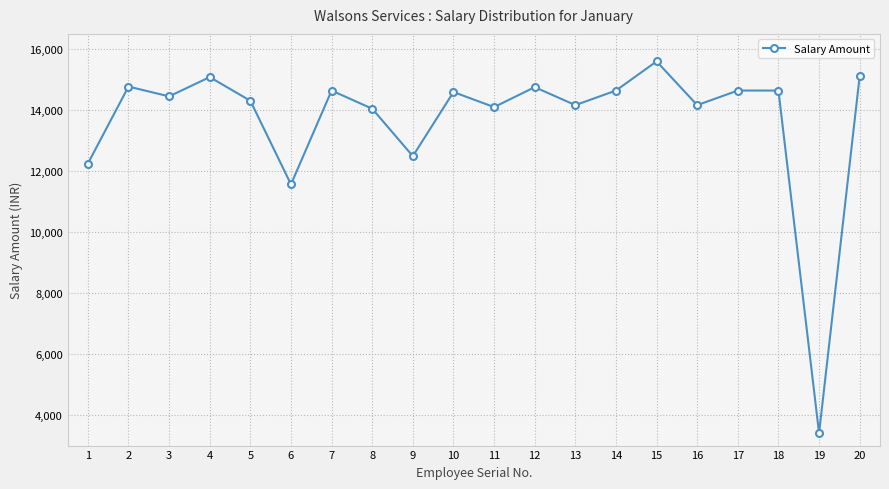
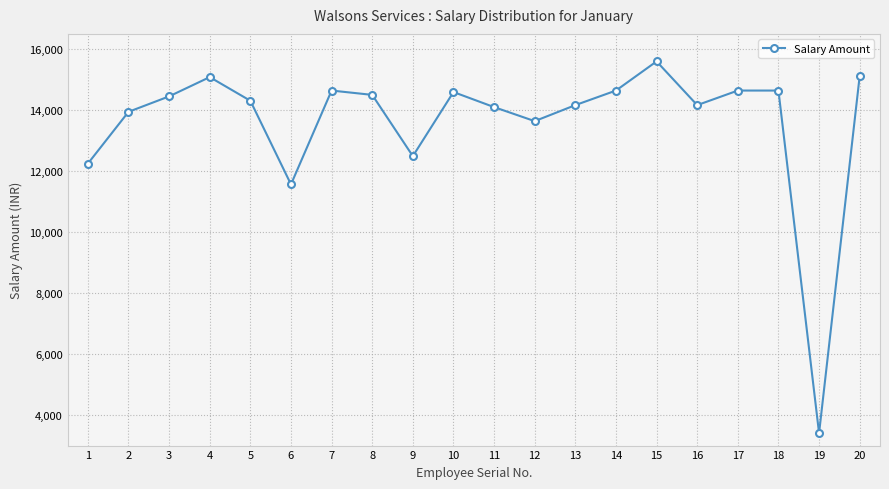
  {
    "1": "12,200",
-   "2": "14,800",
+   "2": "13,900",
    "3": "14,500",
    "4": "15,100",
    "5": "14,300",
    "6": "11,600",
    "7": "14,600",
-   "8": "14,000",
+   "8": "14,500",
    "9": "12,500",
    "10": "14,600",
    "11": "14,100",
-   "12": "14,800",
+   "12": "13,600",
    "13": "14,200",
    "14": "14,600",
    "15": "15,600",
    "16": "14,200",
    "17": "14,600",
    "18": "14,600",
    "19": "3,400",
    "20": "15,100"
  }
